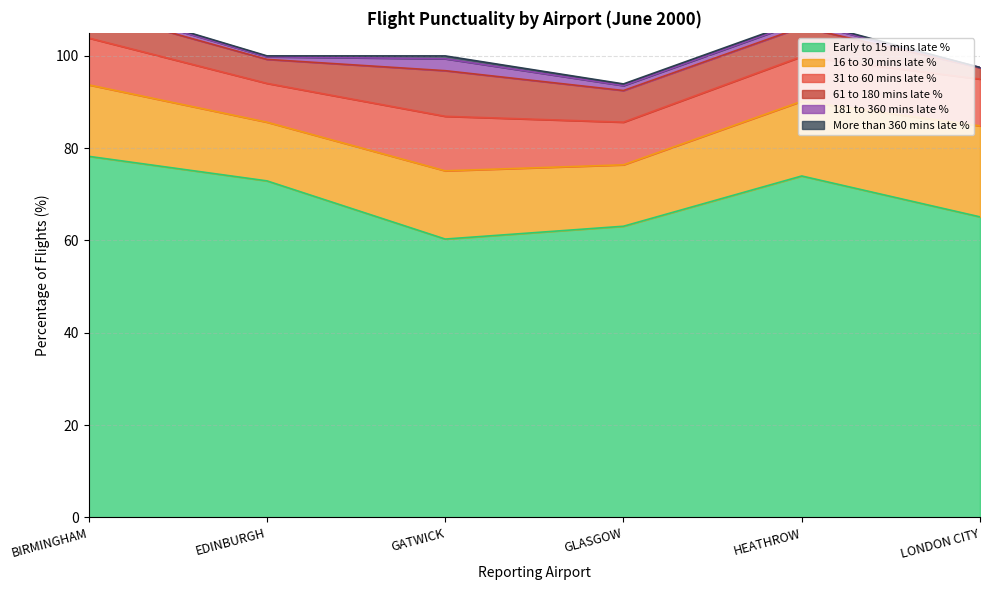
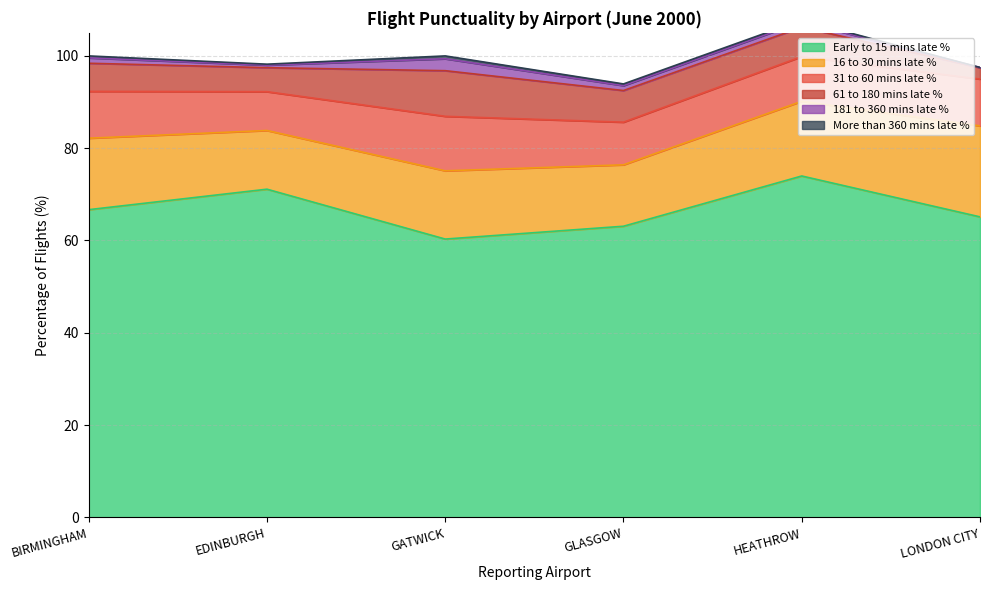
  {
    "Early to 15 mins late %": {
-     "BIRMINGHAM": 78,
-     "EDINBURGH": 73,
+     "BIRMINGHAM": 67,
+     "EDINBURGH": 71,
      "GATWICK": 60,
      "GLASGOW": 63,
      "HEATHROW": 74,
      "LONDON CITY": 65
    },
    "16 to 30 mins late %": {
      "BIRMINGHAM": 15,
      "EDINBURGH": 13,
      "GATWICK": 15,
      "GLASGOW": 13,
      "LONDON CITY": 20
    },
    "181 to 360 mins late %": {
      "GATWICK": 3
    },
    "More than 360 mins late %": {
      "GATWICK": 1
    }
  }
